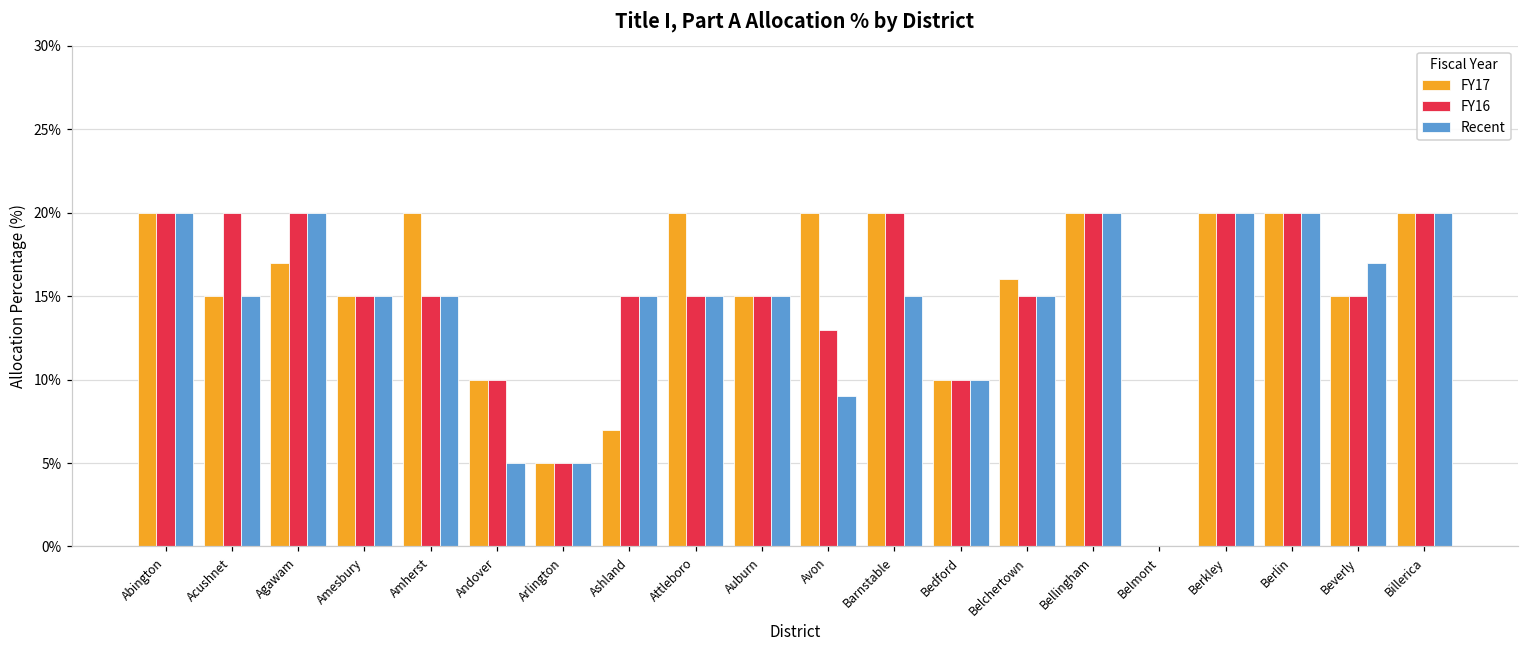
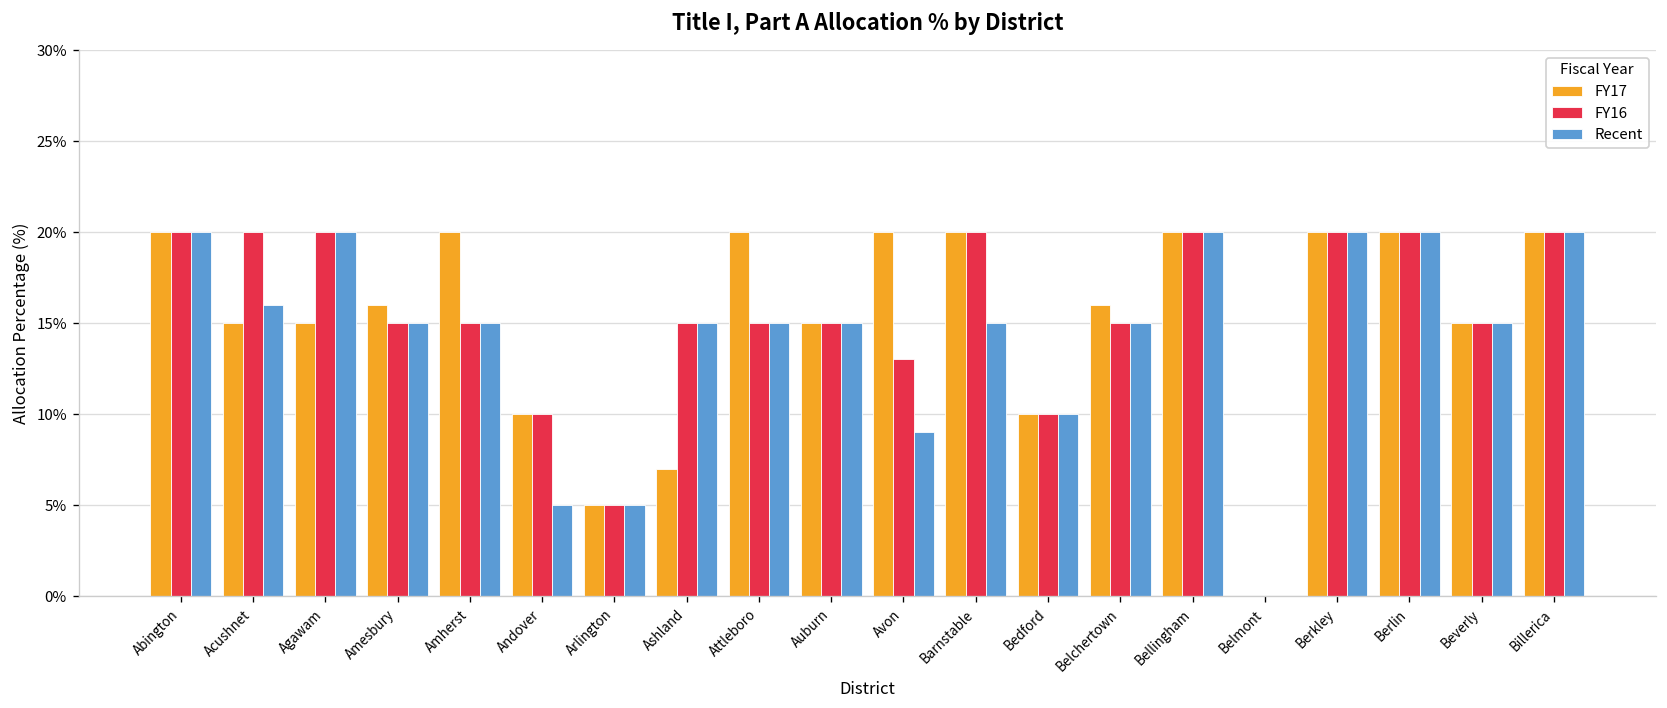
  {
    "FY17": {
      "Abington": "20%",
      "Acushnet": "15%",
-     "Agawam": "17%",
-     "Amesbury": "15%",
+     "Agawam": "15%",
+     "Amesbury": "16%",
      "Amherst": "20%",
      "Andover": "10%",
      "Arlington": "5%",
      "Ashland": "7%",
      "Attleboro": "20%",
      "Auburn": "15%",
      "Avon": "20%",
      "Barnstable": "20%",
      "Bedford": "10%",
      "Belchertown": "16%",
      "Bellingham": "20%",
      "Belmont": "0%",
      "Berkley": "20%",
      "Berlin": "20%",
      "Beverly": "15%",
      "Billerica": "20%"
    },
    "FY16": {
      "Abington": "20%",
      "Acushnet": "20%",
      "Agawam": "20%",
      "Amesbury": "15%",
      "Amherst": "15%",
      "Andover": "10%",
      "Arlington": "5%",
      "Ashland": "15%",
      "Attleboro": "15%",
      "Auburn": "15%",
      "Avon": "13%",
      "Barnstable": "20%",
      "Bedford": "10%",
      "Belchertown": "15%",
      "Bellingham": "20%",
      "Belmont": "0%",
      "Berkley": "20%",
      "Berlin": "20%",
      "Beverly": "15%",
      "Billerica": "20%"
    },
    "Recent": {
      "Abington": "20%",
-     "Acushnet": "15%",
+     "Acushnet": "16%",
      "Agawam": "20%",
      "Amesbury": "15%",
      "Amherst": "15%",
      "Andover": "5%",
      "Arlington": "5%",
      "Ashland": "15%",
      "Attleboro": "15%",
      "Auburn": "15%",
      "Avon": "9%",
      "Barnstable": "15%",
      "Bedford": "10%",
      "Belchertown": "15%",
      "Bellingham": "20%",
      "Belmont": "0%",
      "Berkley": "20%",
      "Berlin": "20%",
-     "Beverly": "17%",
+     "Beverly": "15%",
      "Billerica": "20%"
    }
  }
